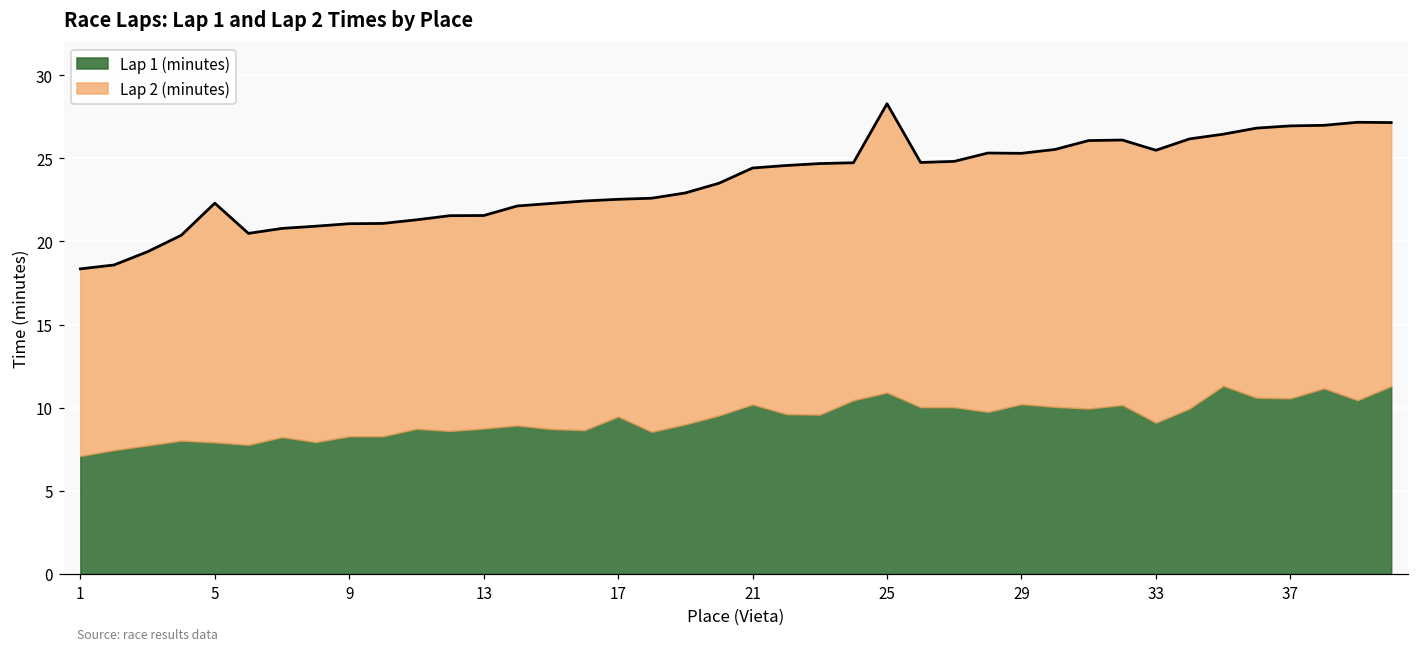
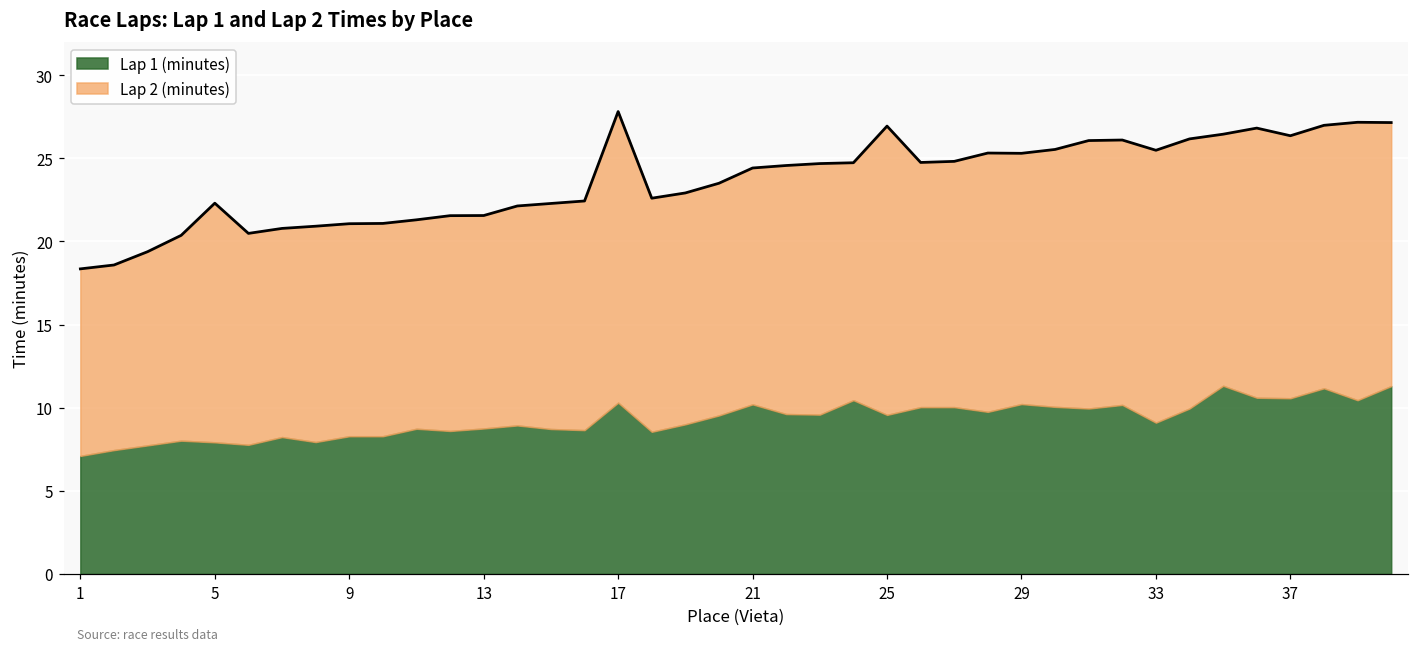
  {
    "Lap 1 (minutes)": {
      "1": 7.1,
      "5": 7.9,
      "9": 8.3,
      "13": 8.8,
-     "17": 9.5,
+     "17": 10.3,
      "21": 10.2,
-     "25": 10.9,
+     "25": 9.6,
      "29": 10.2,
      "33": 9.1,
      "37": 10.6
    },
    "Lap 2 (minutes)": {
      "1": 11.3,
      "5": 14.4,
      "9": 12.8,
      "13": 12.8,
-     "17": 13.1,
+     "17": 17.5,
      "21": 14.2,
      "25": 17.4,
      "29": 15.1,
      "33": 16.4,
-     "37": 16.4
+     "37": 15.8
    }
  }
